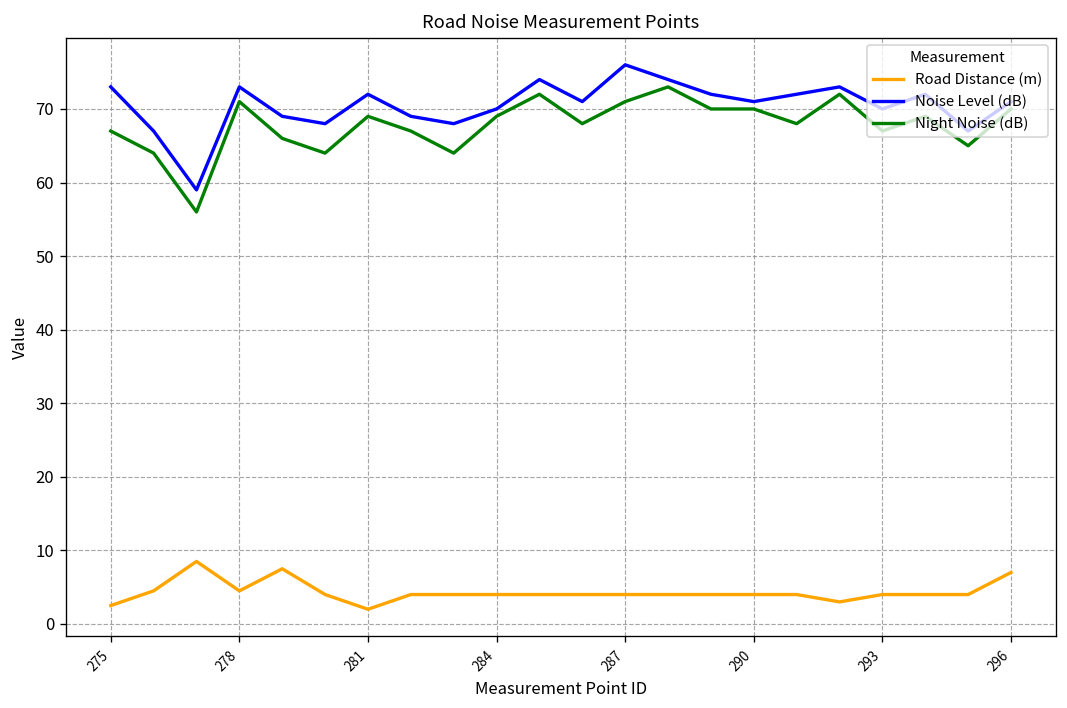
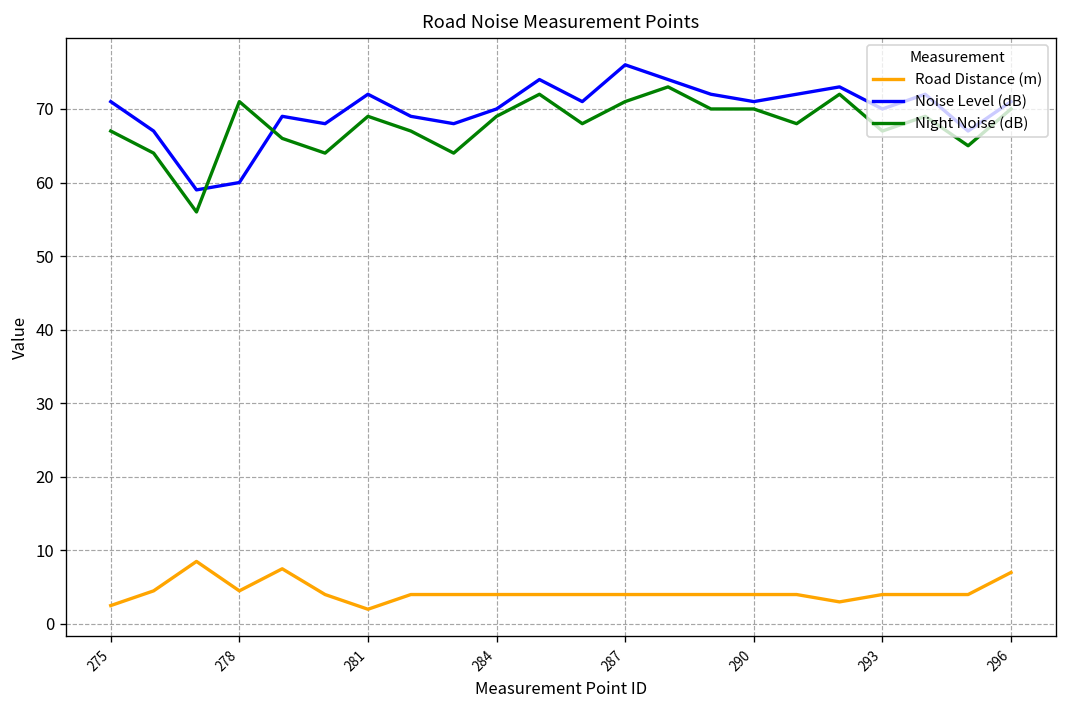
  {
    "Road Distance (m)": {
      "275": 3,
      "278": 5,
      "281": 2,
      "284": 4,
      "287": 4,
      "290": 4,
      "293": 4,
      "296": 7
    },
    "Noise Level (dB)": {
-     "275": 73,
-     "278": 73,
+     "275": 71,
+     "278": 60,
      "281": 72,
      "284": 70,
      "287": 76,
      "290": 71
    },
    "Night Noise (dB)": {
      "275": 67,
      "278": 71,
      "281": 69,
      "284": 69,
      "287": 71,
      "290": 70
    }
  }
